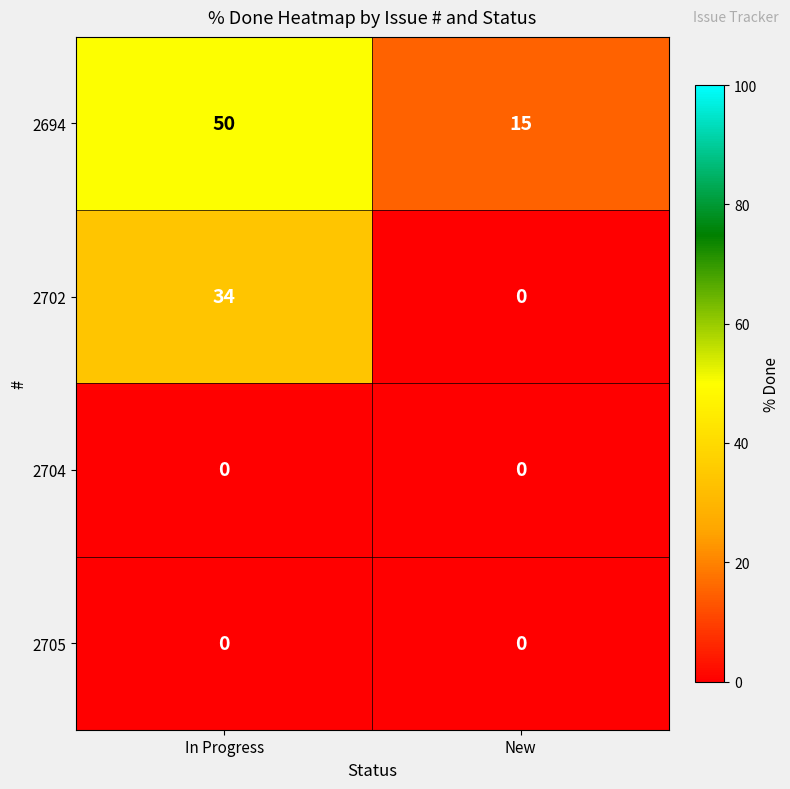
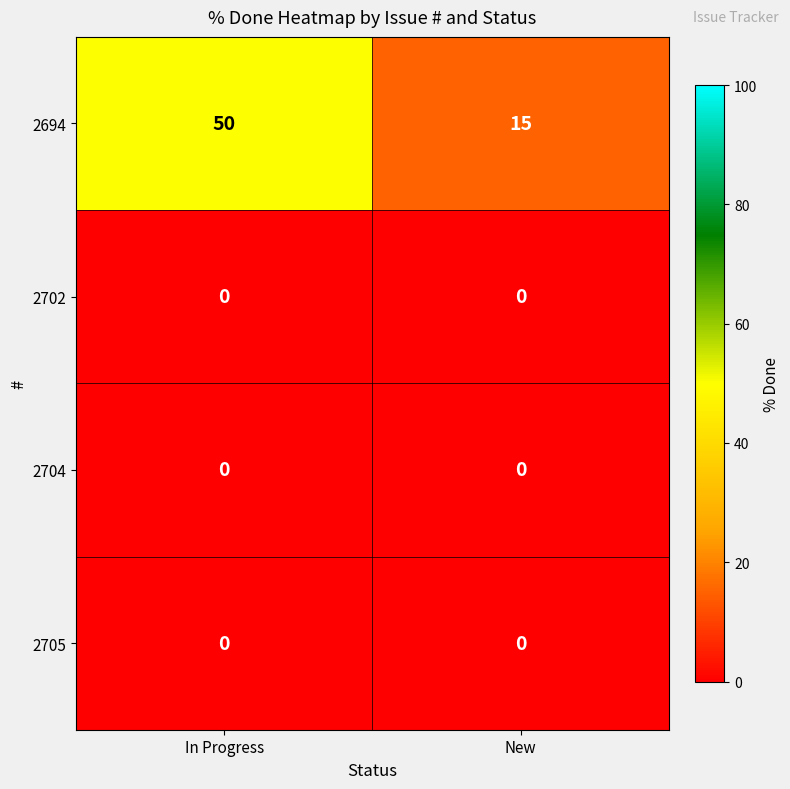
  {
    "2694": {
      "In Progress": 50,
      "New": 15
    },
    "2702": {
-     "In Progress": 34,
+     "In Progress": 0,
      "New": 0
    },
    "2704": {
      "In Progress": 0,
      "New": 0
    },
    "2705": {
      "In Progress": 0,
      "New": 0
    }
  }
